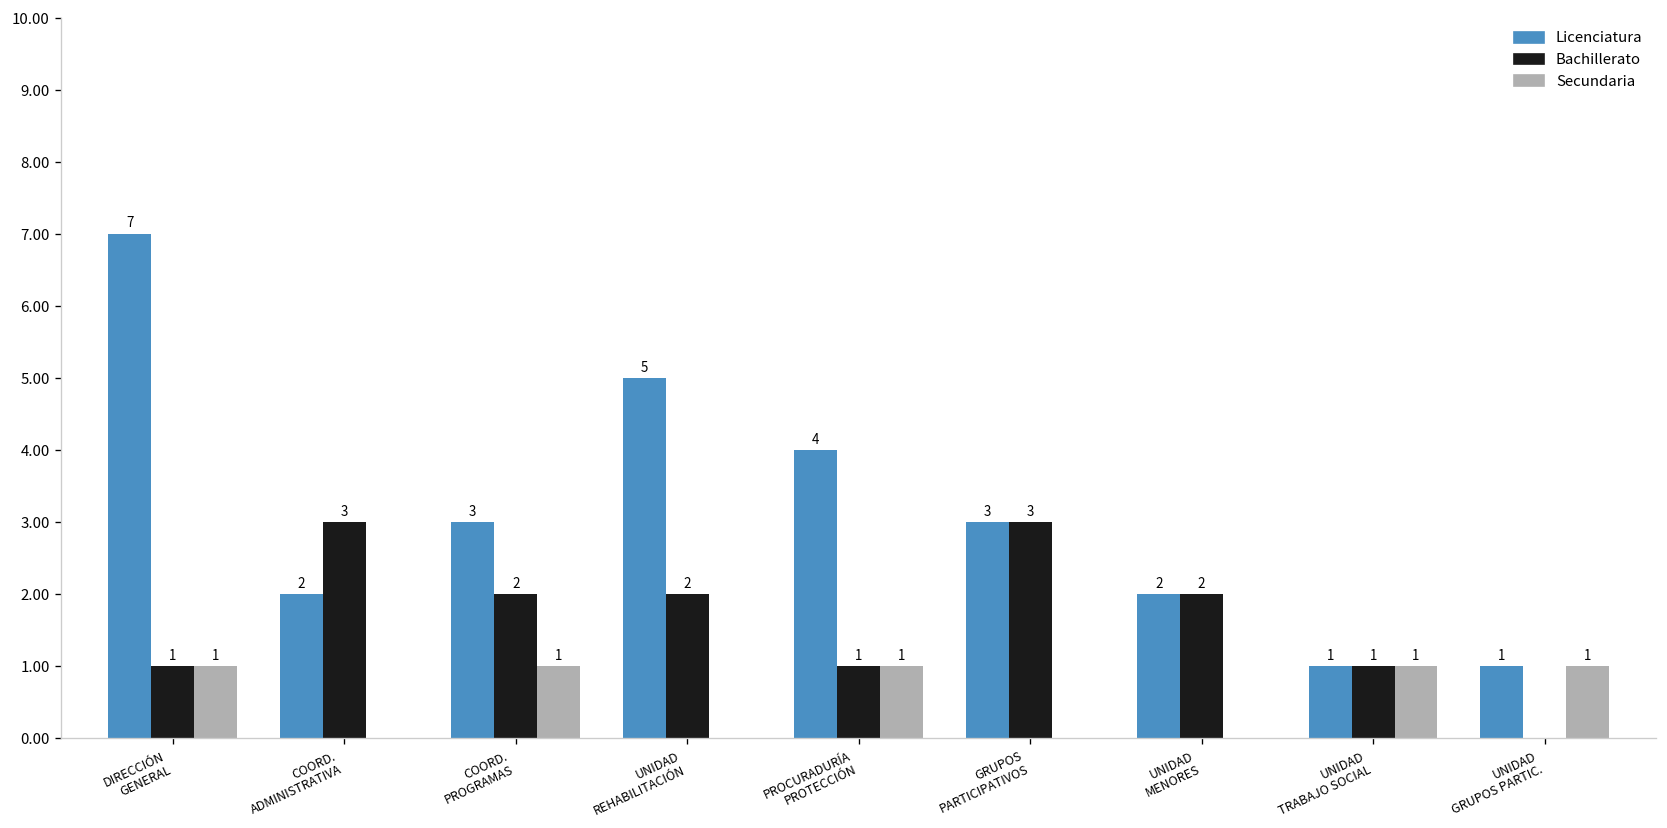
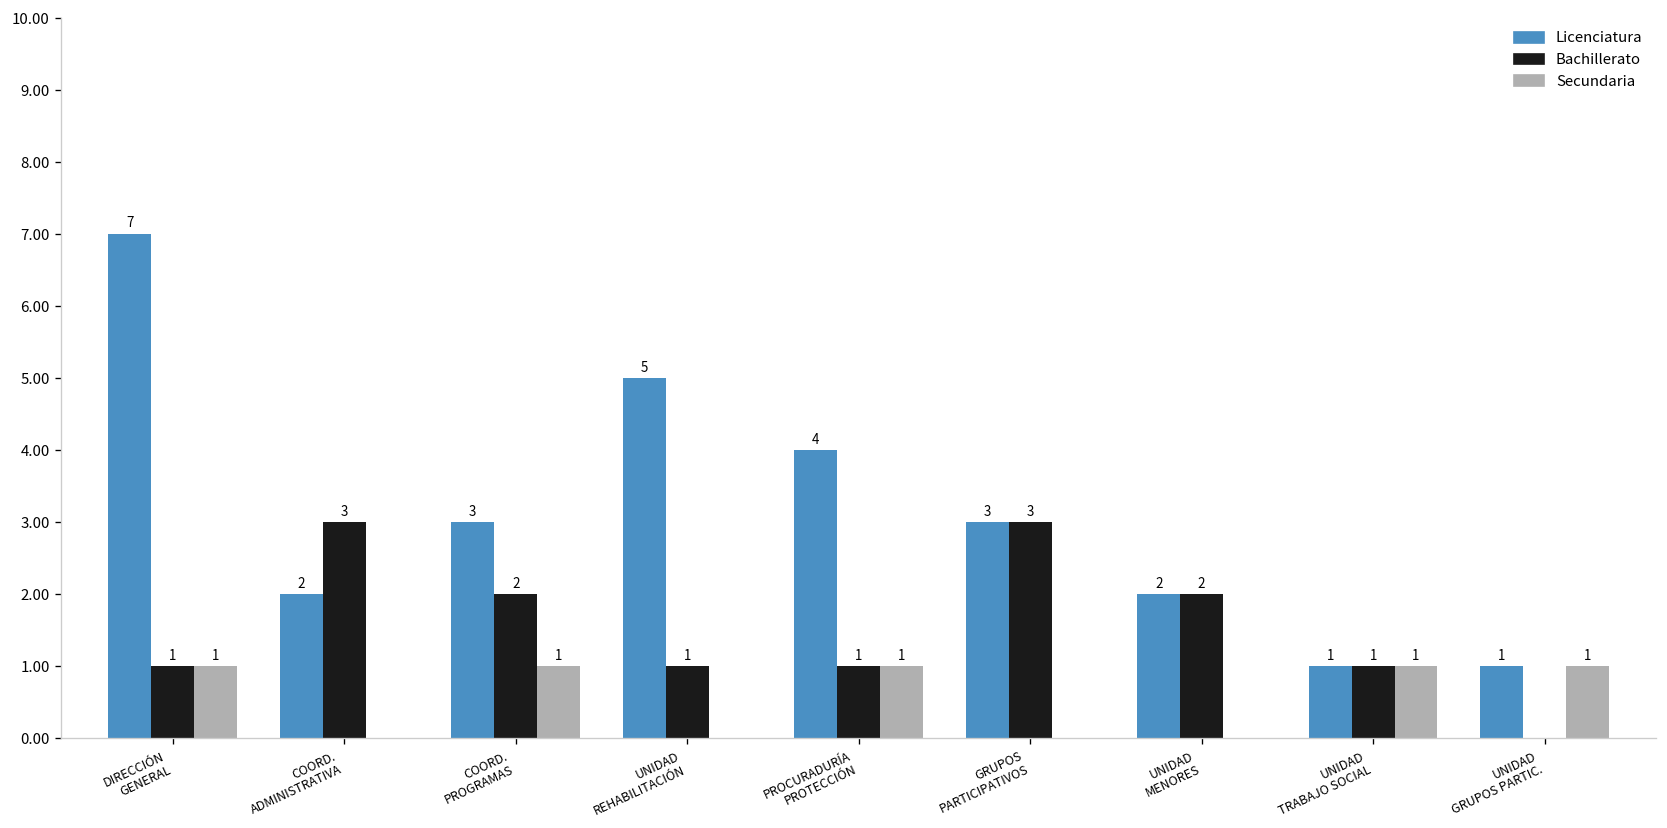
  {
    "Licenciatura": {
      "DIRECCIÓN GENERAL": 7,
      "COORD. ADMINISTRATIVA": 2,
      "COORD. PROGRAMAS": 3,
      "UNIDAD REHABILITACIÓN": 5,
      "PROCURADURÍA PROTECCIÓN": 4,
      "GRUPOS PARTICIPATIVOS": 3,
      "UNIDAD MENORES": 2,
      "UNIDAD TRABAJO SOCIAL": 1,
      "UNIDAD GRUPOS PARTIC.": 1
    },
    "Bachillerato": {
      "DIRECCIÓN GENERAL": 1,
      "COORD. ADMINISTRATIVA": 3,
      "COORD. PROGRAMAS": 2,
-     "UNIDAD REHABILITACIÓN": 2,
+     "UNIDAD REHABILITACIÓN": 1,
      "PROCURADURÍA PROTECCIÓN": 1,
      "GRUPOS PARTICIPATIVOS": 3,
      "UNIDAD MENORES": 2,
      "UNIDAD TRABAJO SOCIAL": 1
    },
    "Secundaria": {
      "DIRECCIÓN GENERAL": 1,
      "COORD. PROGRAMAS": 1,
      "PROCURADURÍA PROTECCIÓN": 1,
      "UNIDAD TRABAJO SOCIAL": 1,
      "UNIDAD GRUPOS PARTIC.": 1
    }
  }
